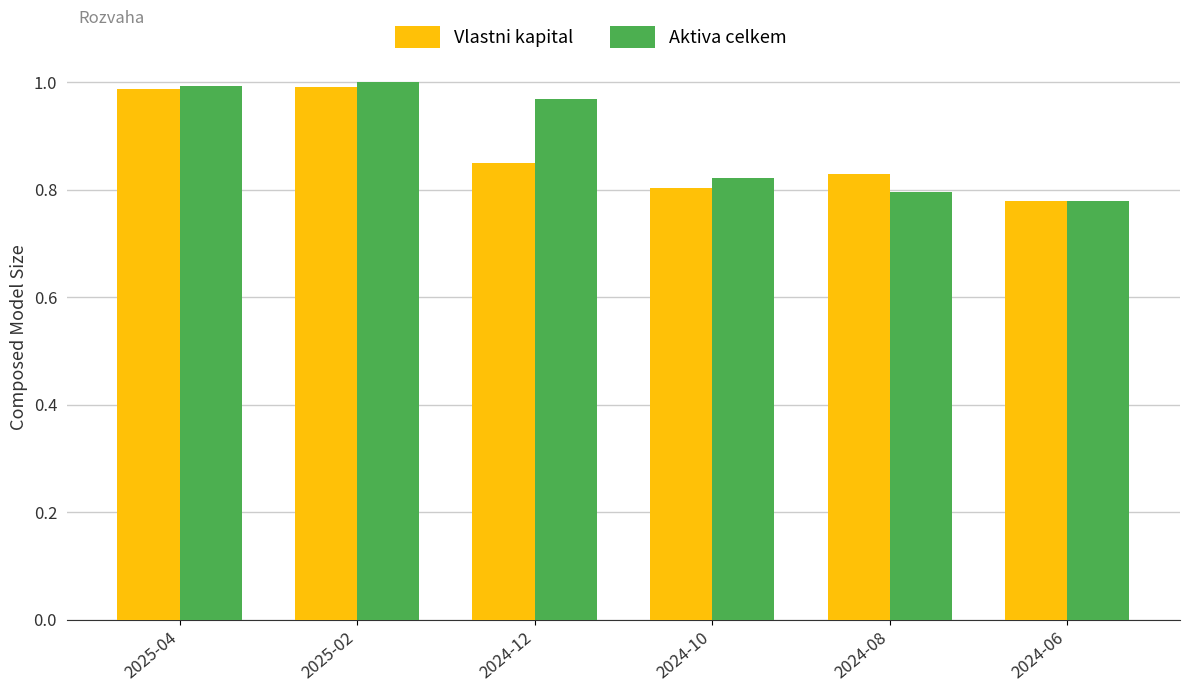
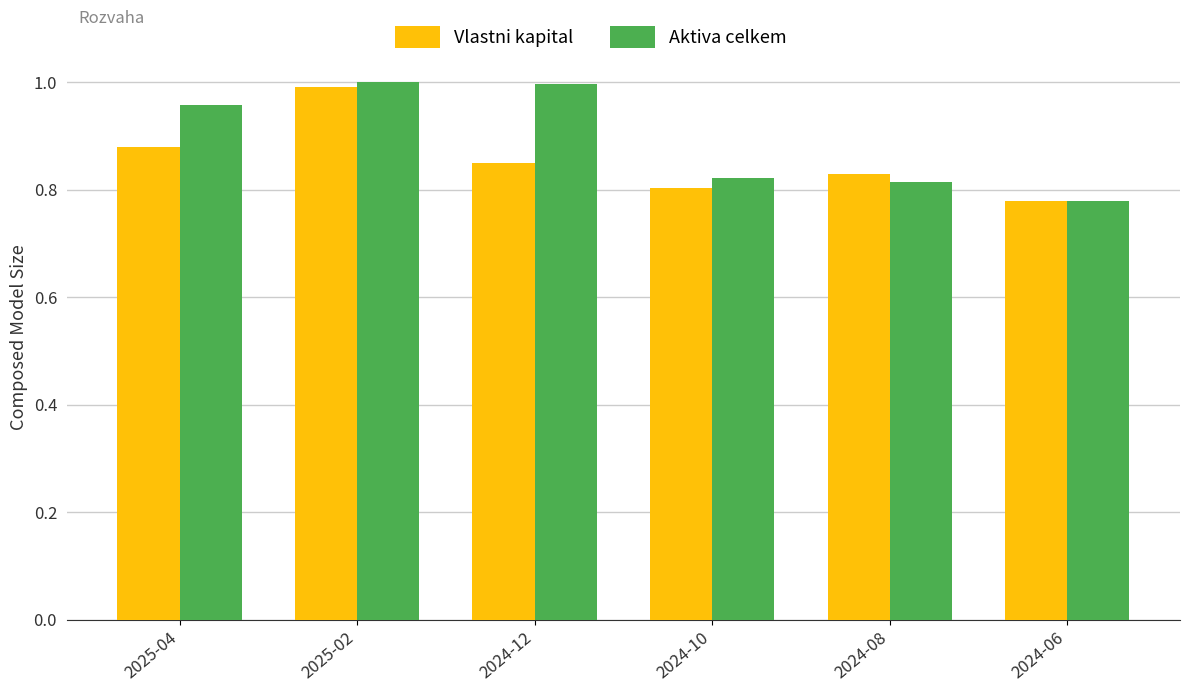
  {
    "Vlastni kapital": {
-     "2025-04": 0.99,
+     "2025-04": 0.88,
      "2025-02": 0.99,
      "2024-12": 0.85,
      "2024-10": 0.80,
      "2024-08": 0.83,
      "2024-06": 0.78
    },
    "Aktiva celkem": {
-     "2025-04": 0.99,
+     "2025-04": 0.96,
      "2025-02": 1.00,
-     "2024-12": 0.97,
+     "2024-12": 1.00,
      "2024-10": 0.82,
-     "2024-08": 0.80,
+     "2024-08": 0.81,
      "2024-06": 0.78
    }
  }
